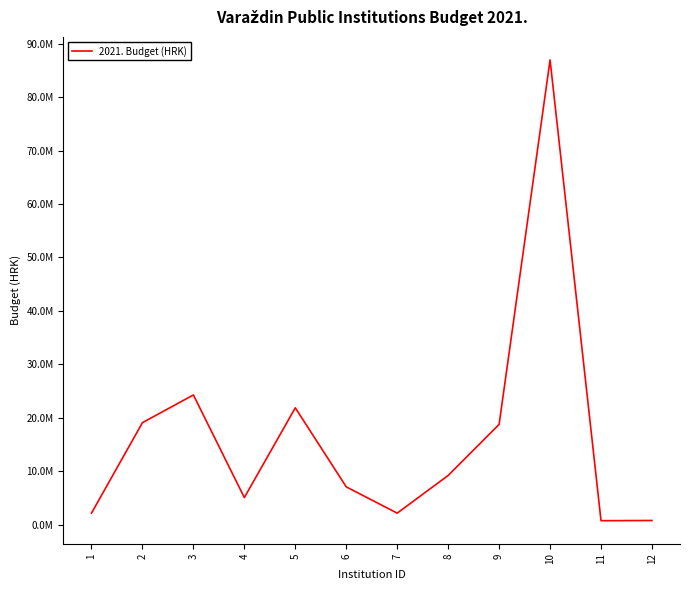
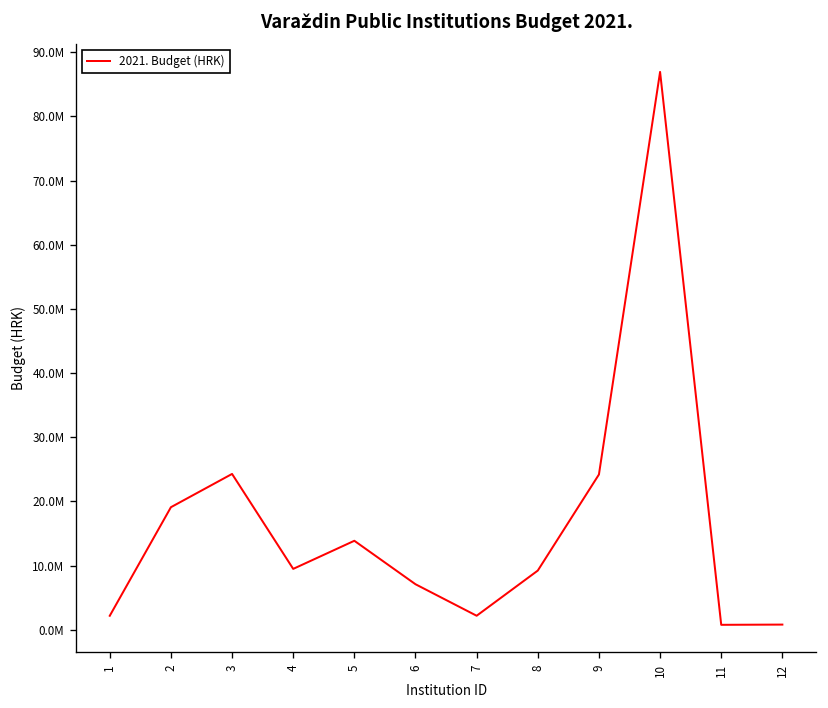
  {
    "1": 2000000,
    "2": 19000000,
    "3": 24000000,
-   "4": 5000000,
-   "5": 22000000,
+   "4": 10000000,
+   "5": 14000000,
    "6": 7000000,
    "7": 2000000,
    "8": 9000000,
-   "9": 19000000,
+   "9": 24000000,
    "10": 87000000,
    "11": 1000000,
    "12": 1000000
  }
